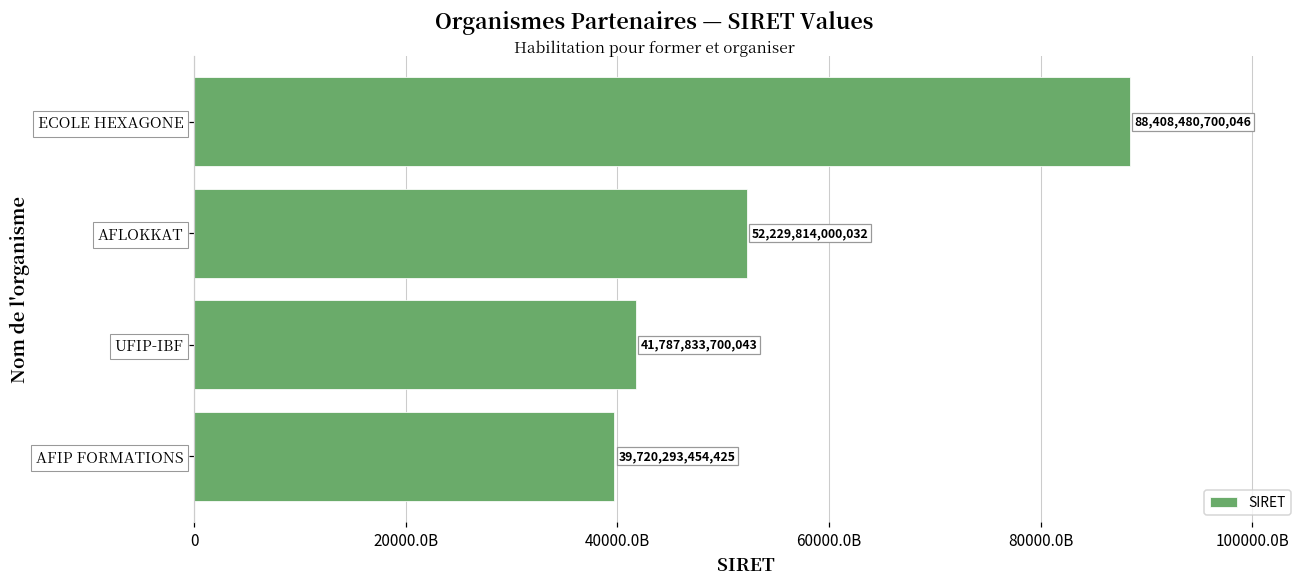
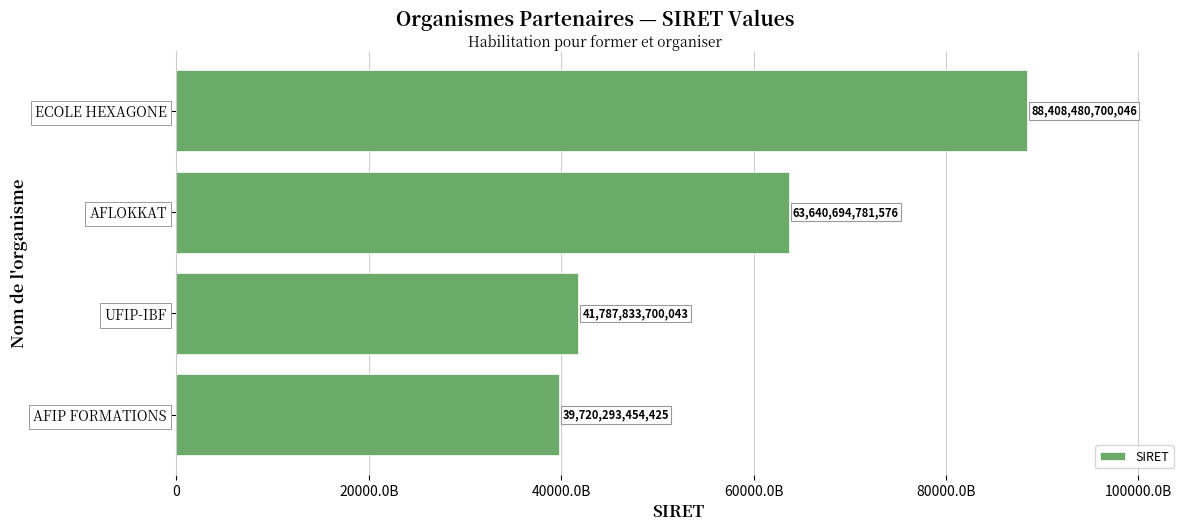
  {
-   "AFLOKKAT": "52,229,814,000,032"
+   "AFLOKKAT": "63,640,694,781,576"
  }
